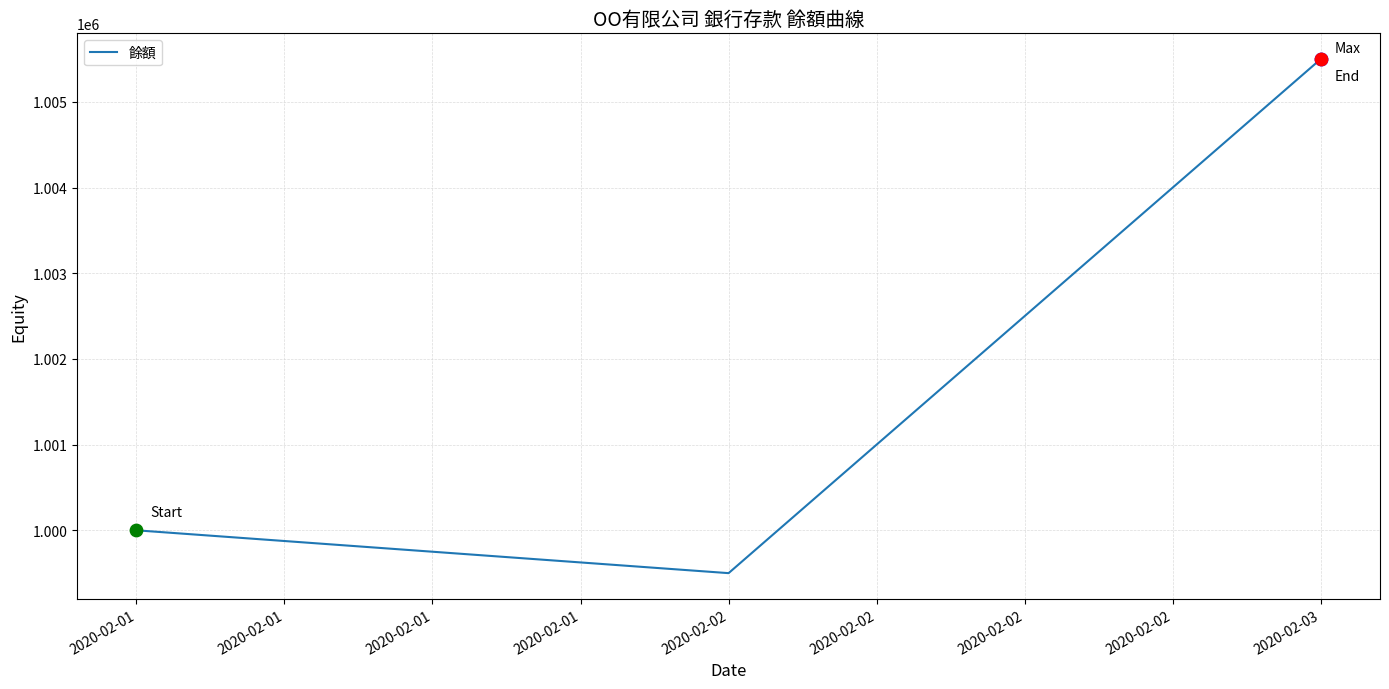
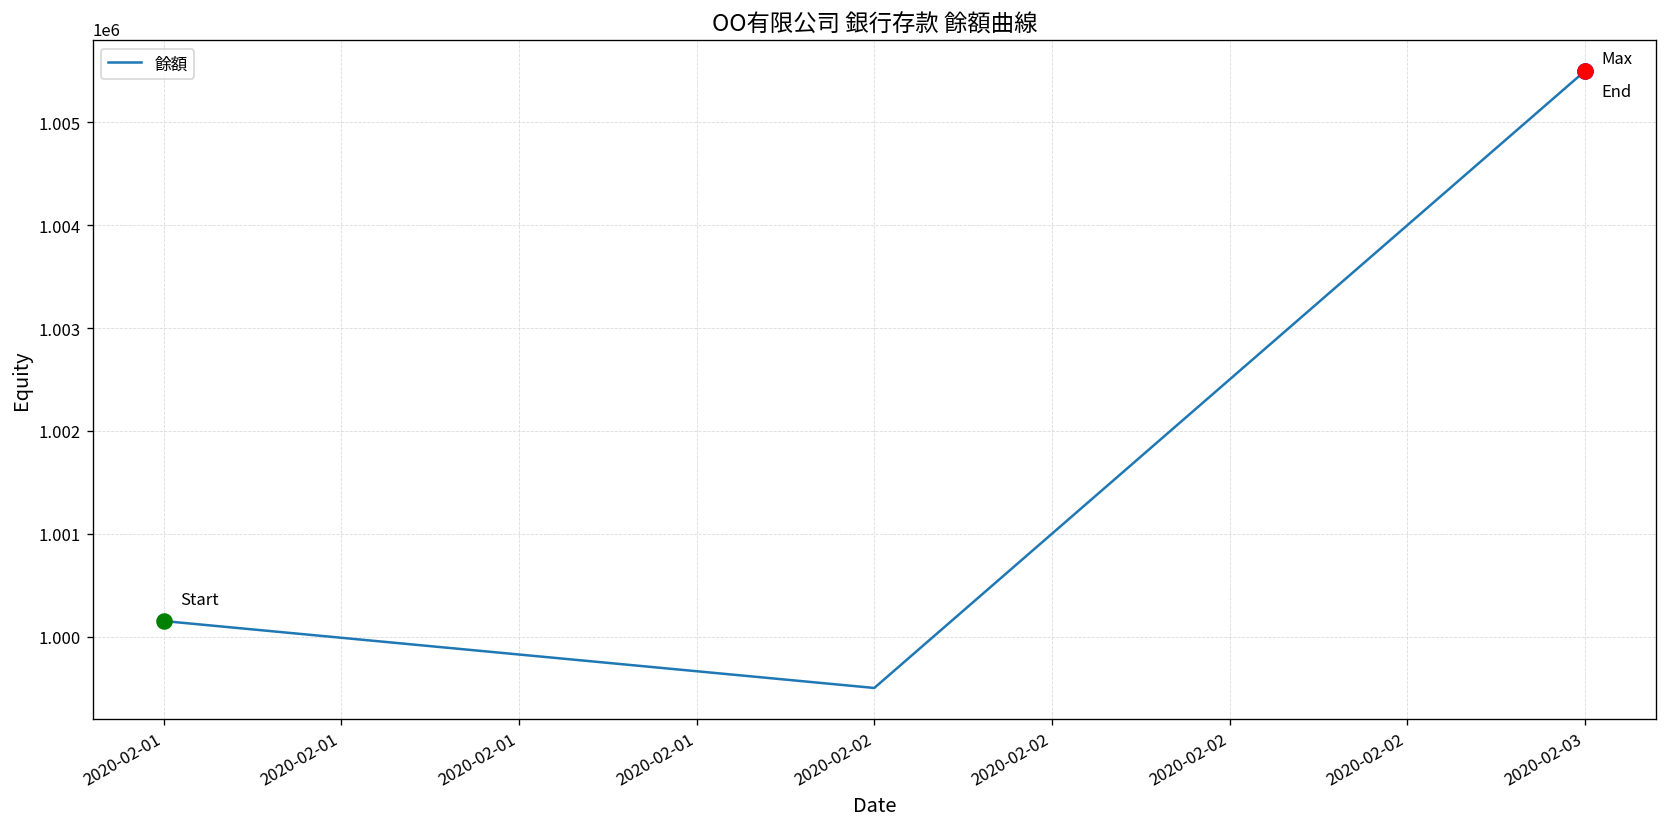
  {
    "餘額": {
-     "2020-02-01": 1000000,
+     "2020-02-01": 1000200,
      "2020-02-02": 999500
    }
  }
